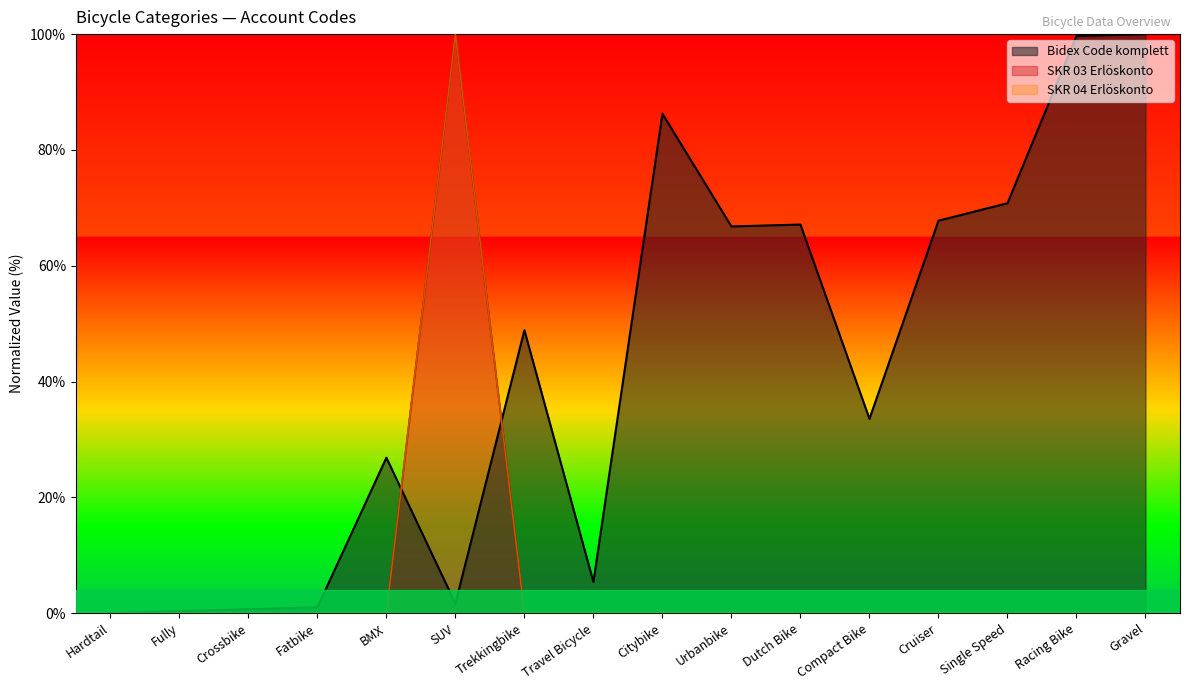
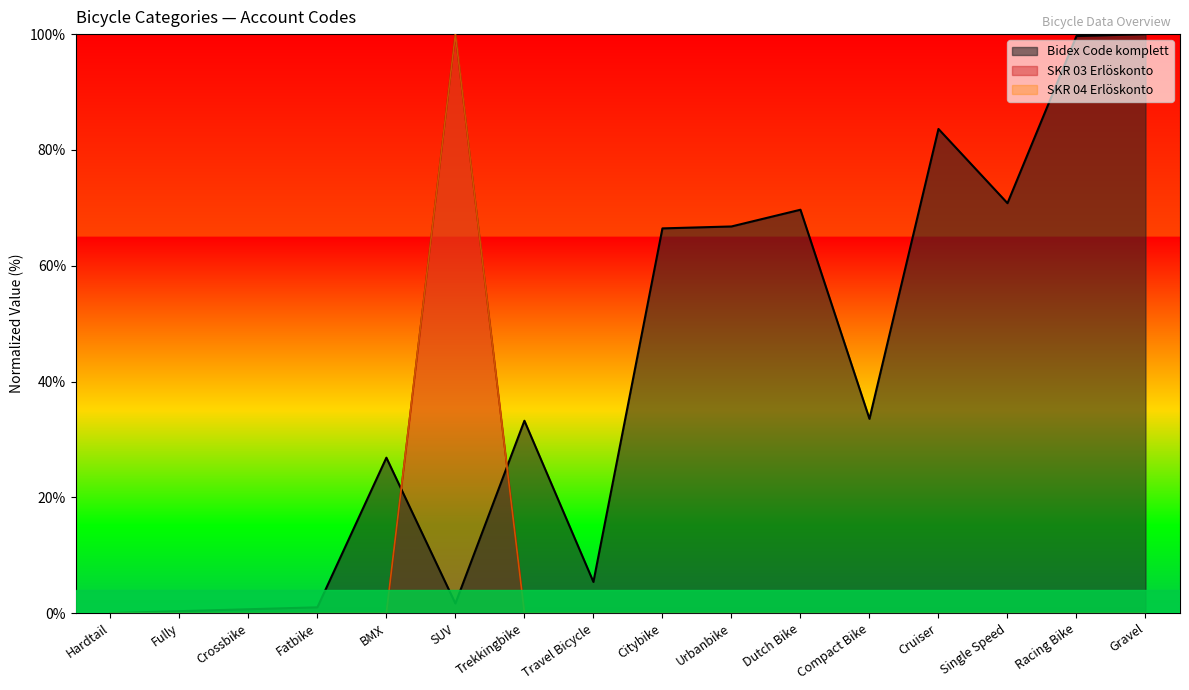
  {
    "Bidex Code komplett": {
      "BMX": "27%",
-     "Trekkingbike": "49%",
+     "Trekkingbike": "33%",
      "Travel Bicycle": "5%",
-     "Citybike": "86%",
+     "Citybike": "66%",
      "Urbanbike": "67%",
-     "Dutch Bike": "67%",
+     "Dutch Bike": "70%",
      "Compact Bike": "34%",
-     "Cruiser": "68%",
+     "Cruiser": "84%",
      "Single Speed": "71%",
      "Racing Bike": "100%",
      "Gravel": "100%"
    },
    "SKR 04 Erlöskonto": {
      "SUV": "100%"
    }
  }
